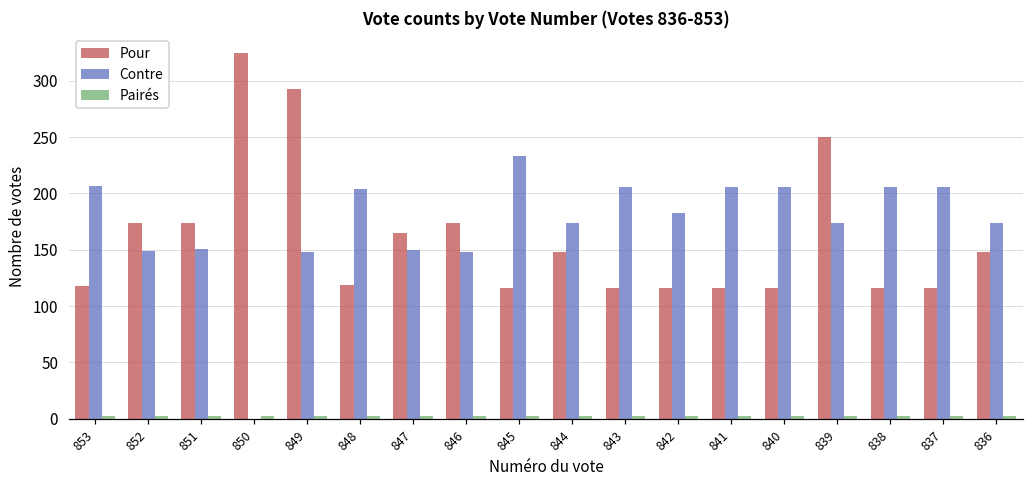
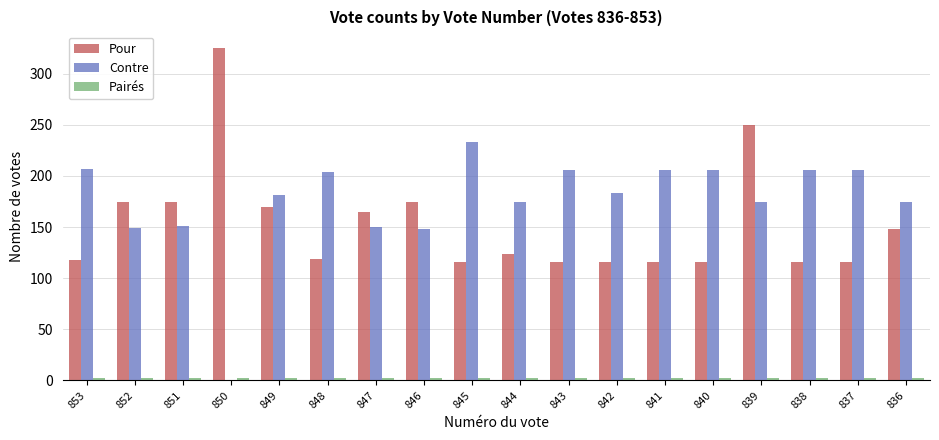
  {
    "Pour": {
      "853": 118,
      "852": 174,
      "851": 174,
      "850": 325,
-     "849": 293,
+     "849": 170,
      "848": 119,
      "847": 165,
      "846": 174,
      "845": 116,
-     "844": 148,
+     "844": 124,
      "843": 116,
      "842": 116,
      "841": 116,
      "840": 116,
      "839": 250,
      "838": 116,
      "837": 116,
      "836": 148
    },
    "Contre": {
      "853": 207,
      "852": 149,
      "851": 151,
      "850": 0,
-     "849": 148,
+     "849": 181,
      "848": 204,
      "847": 150,
      "846": 148,
      "845": 233,
      "844": 174,
      "843": 206,
      "842": 183,
      "841": 206,
      "840": 206,
      "839": 174,
      "838": 206,
      "837": 206,
      "836": 174
    }
  }
